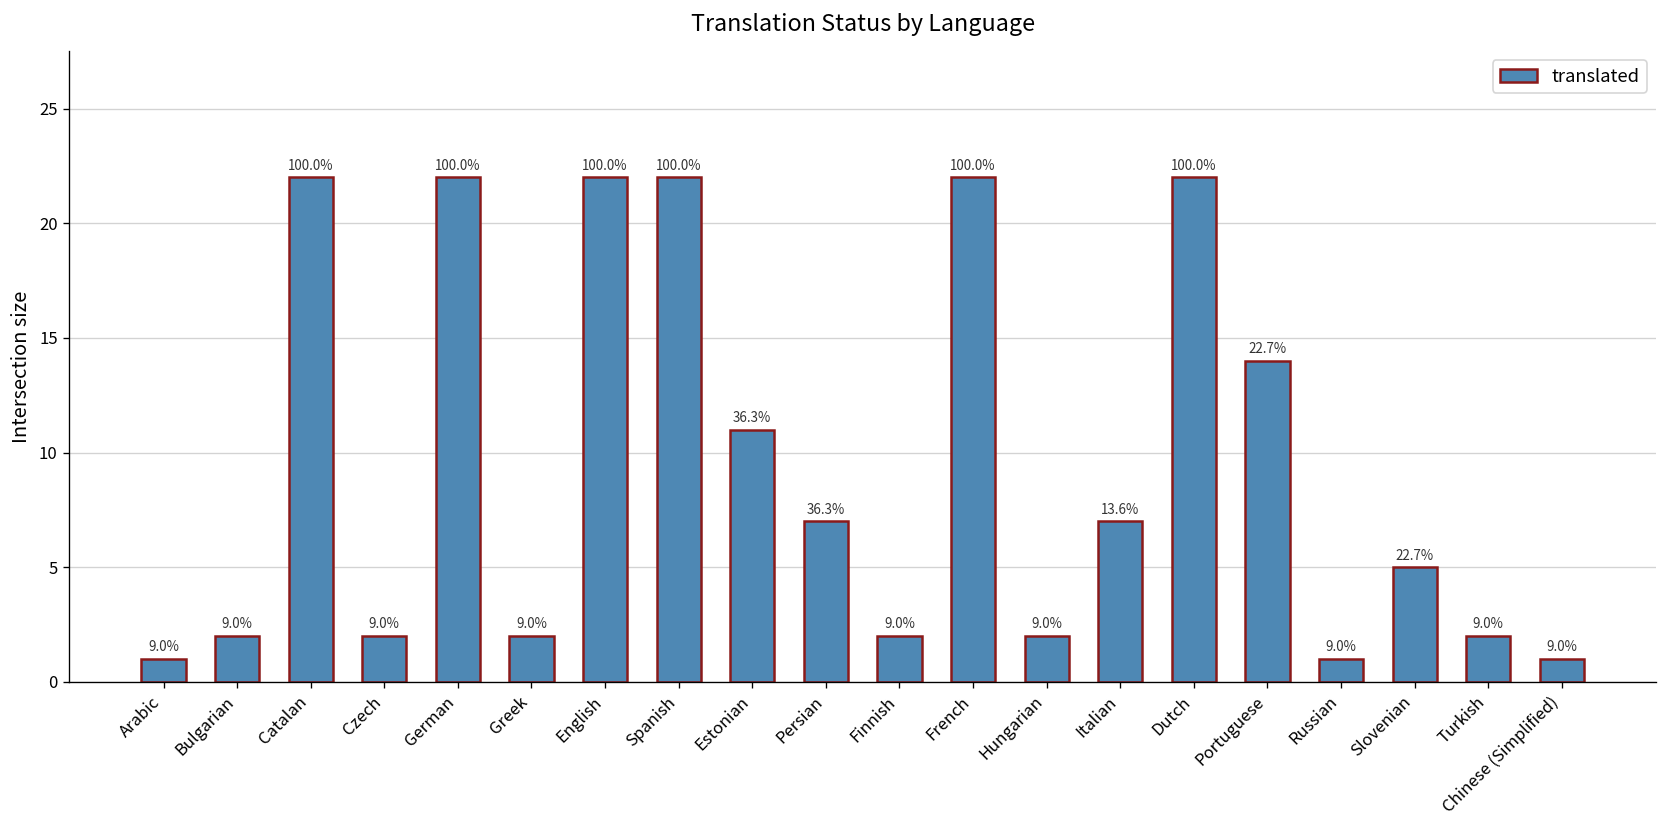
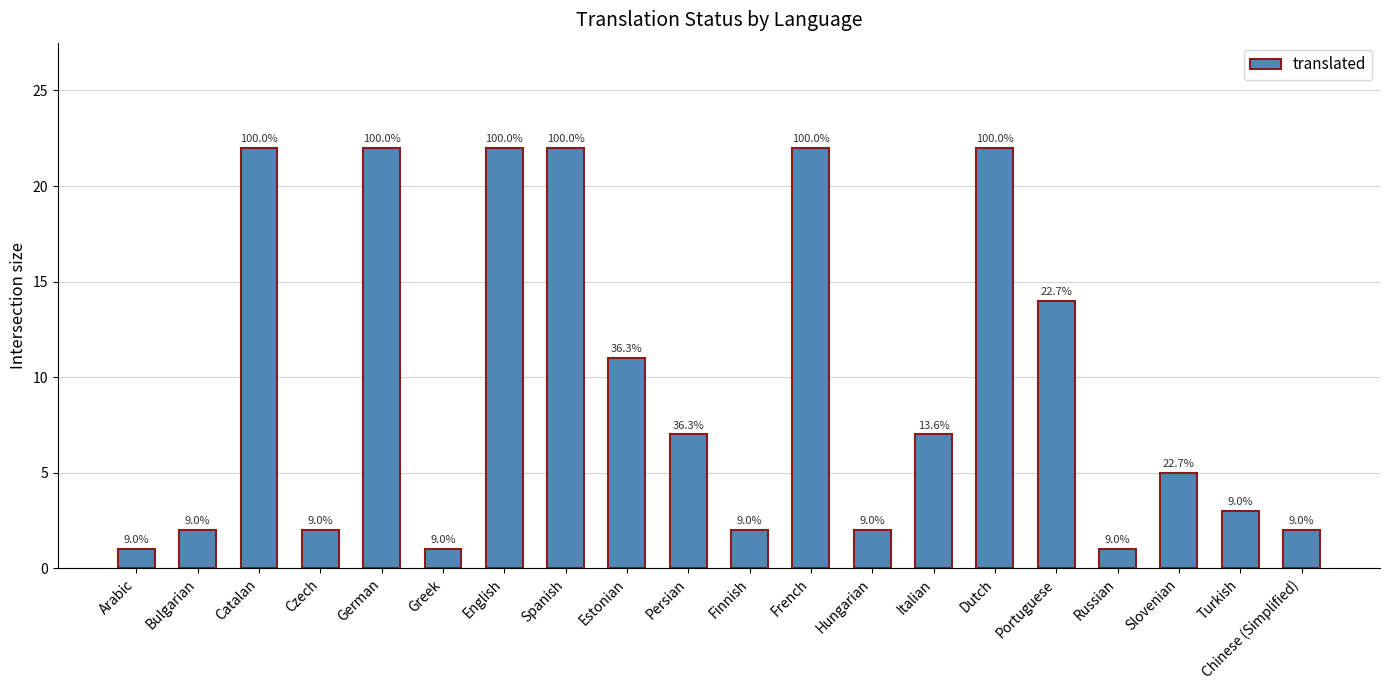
  {
-   "Greek": 2,
-   "Turkish": 2,
-   "Chinese (Simplified)": 1
+   "Greek": 1,
+   "Turkish": 3,
+   "Chinese (Simplified)": 2
  }
